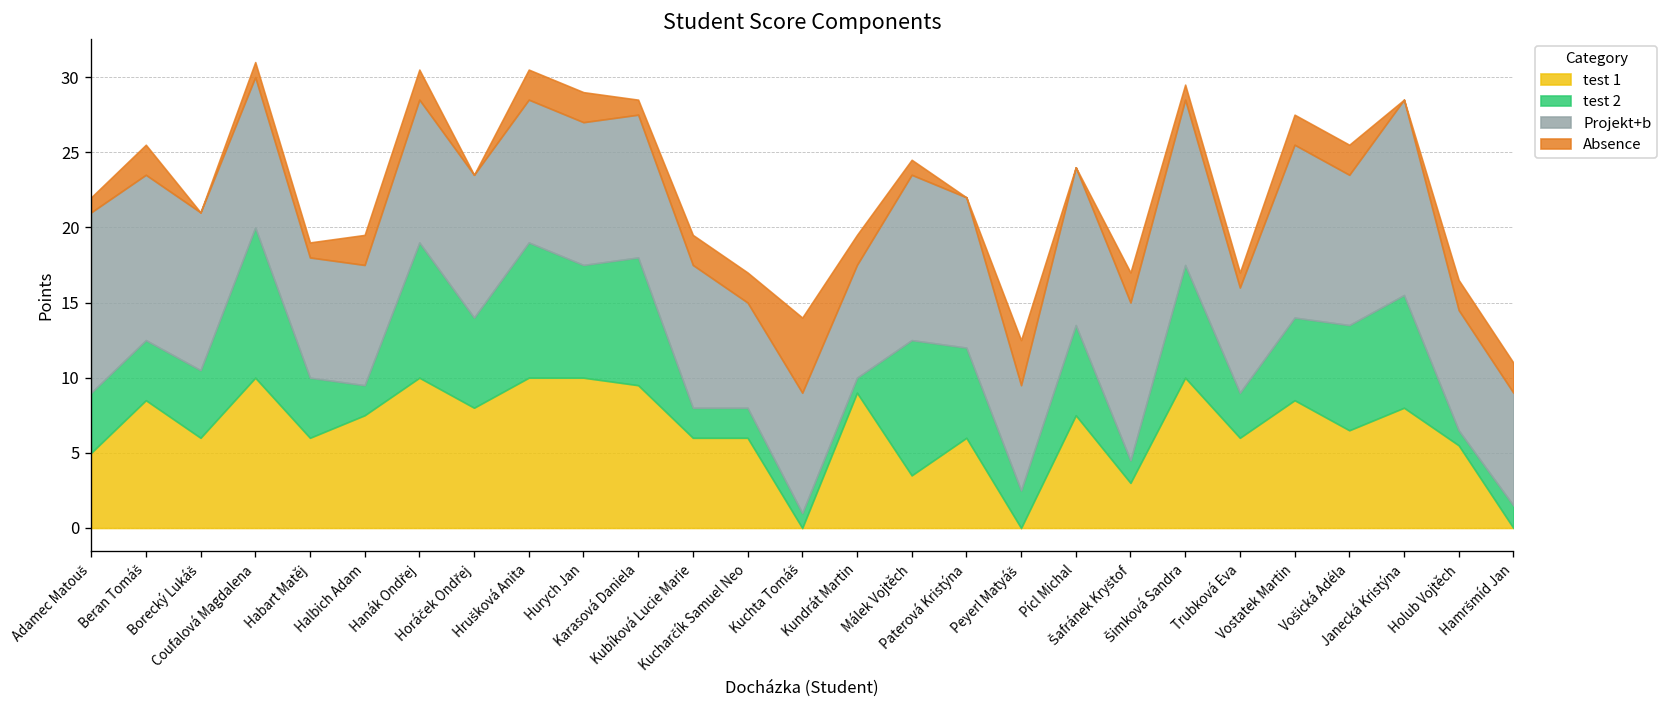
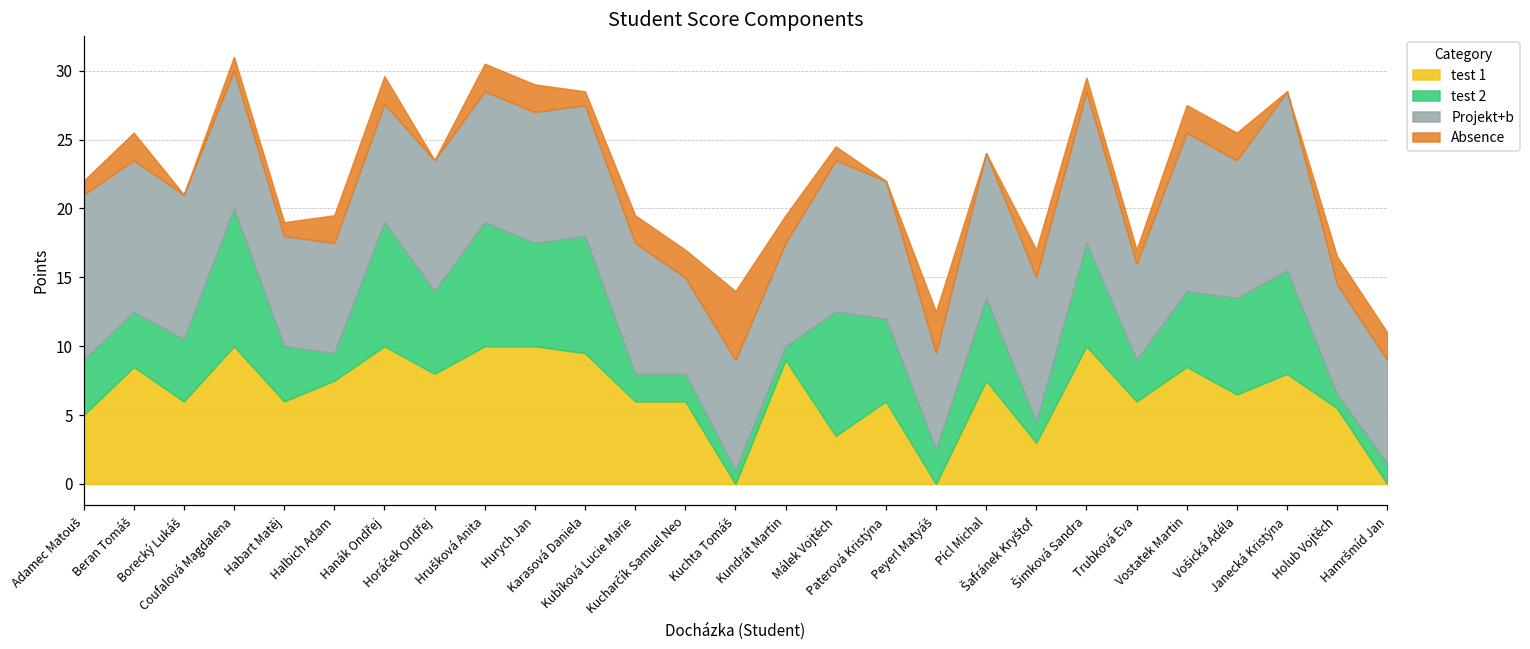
  {
    "test 1": {
      "Adamec Matouš": 5.0,
      "Beran Tomáš": 8.5,
      "Borecký Lukáš": 6.0,
      "Coufalová Magdalena": 10.0,
      "Habart Matěj": 6.0,
      "Halbich Adam": 7.5,
      "Hanák Ondřej": 10.0,
      "Horáček Ondřej": 8.0,
      "Hrušková Anita": 10.0,
      "Hurych Jan": 10.0,
      "Karasová Daniela": 9.5,
      "Kubíková Lucie Marie": 6.0,
      "Kucharčík Samuel Neo": 6.0,
      "Kuchta Tomáš": 0.0,
      "Kundrát Martin": 9.0,
      "Málek Vojtěch": 3.5,
      "Paterová Kristýna": 6.0,
      "Peyerl Matyáš": 0.0,
      "Pícl Michal": 7.5,
      "Šafránek Kryštof": 3.0,
      "Šimková Sandra": 10.0,
      "Trubková Eva": 6.0,
      "Vostatek Martin": 8.5,
      "Vošická Adéla": 6.5,
      "Janecká Kristýna": 8.0,
      "Holub Vojtěch": 5.5,
      "Hamršmíd Jan": 0.0
    },
    "test 2": {
      "Adamec Matouš": 4.0,
      "Beran Tomáš": 4.0,
      "Borecký Lukáš": 4.5,
      "Coufalová Magdalena": 10.0,
      "Habart Matěj": 4.0,
      "Halbich Adam": 2.0,
      "Hanák Ondřej": 9.0,
      "Horáček Ondřej": 6.0,
      "Hrušková Anita": 9.0,
      "Hurych Jan": 7.5,
      "Karasová Daniela": 8.5,
      "Kubíková Lucie Marie": 2.0,
      "Kucharčík Samuel Neo": 2.0,
      "Kuchta Tomáš": 1.0,
      "Kundrát Martin": 1.0,
      "Málek Vojtěch": 9.0,
      "Paterová Kristýna": 6.0,
      "Peyerl Matyáš": 2.5,
      "Pícl Michal": 6.0,
      "Šafránek Kryštof": 1.5,
      "Šimková Sandra": 7.5,
      "Trubková Eva": 3.0,
      "Vostatek Martin": 5.5,
      "Vošická Adéla": 7.0,
      "Janecká Kristýna": 7.5,
      "Holub Vojtěch": 1.0,
      "Hamršmíd Jan": 1.5
    },
    "Projekt+b": {
      "Adamec Matouš": 12.0,
      "Beran Tomáš": 11.0,
      "Coufalová Magdalena": 10.0,
      "Habart Matěj": 8.0,
      "Halbich Adam": 8.0,
-     "Hanák Ondřej": 9.5,
+     "Hanák Ondřej": 8.6,
      "Hrušková Anita": 9.5,
      "Hurych Jan": 9.5,
      "Karasová Daniela": 9.5,
      "Kubíková Lucie Marie": 9.5,
      "Kucharčík Samuel Neo": 7.0,
      "Kuchta Tomáš": 8.0,
      "Kundrát Martin": 7.5,
      "Málek Vojtěch": 11.0,
      "Peyerl Matyáš": 7.0,
      "Šafránek Kryštof": 10.5,
      "Šimková Sandra": 11.0,
      "Trubková Eva": 7.0,
      "Vostatek Martin": 11.5,
      "Vošická Adéla": 10.0,
      "Holub Vojtěch": 8.0,
      "Hamršmíd Jan": 7.5
    },
    "Absence": {
      "Adamec Matouš": 1.0,
      "Beran Tomáš": 2.0,
      "Coufalová Magdalena": 1.0,
      "Habart Matěj": 1.0,
      "Halbich Adam": 2.0,
      "Hanák Ondřej": 2.0,
      "Hrušková Anita": 2.0,
      "Hurych Jan": 2.0,
      "Karasová Daniela": 1.0,
      "Kubíková Lucie Marie": 2.0,
      "Kucharčík Samuel Neo": 2.0,
      "Kuchta Tomáš": 5.0,
      "Kundrát Martin": 2.0,
      "Málek Vojtěch": 1.0,
      "Peyerl Matyáš": 3.0,
      "Šafránek Kryštof": 2.0,
      "Šimková Sandra": 1.0,
      "Trubková Eva": 1.0,
      "Vostatek Martin": 2.0,
      "Vošická Adéla": 2.0,
      "Holub Vojtěch": 2.0,
      "Hamršmíd Jan": 2.0
    }
  }
